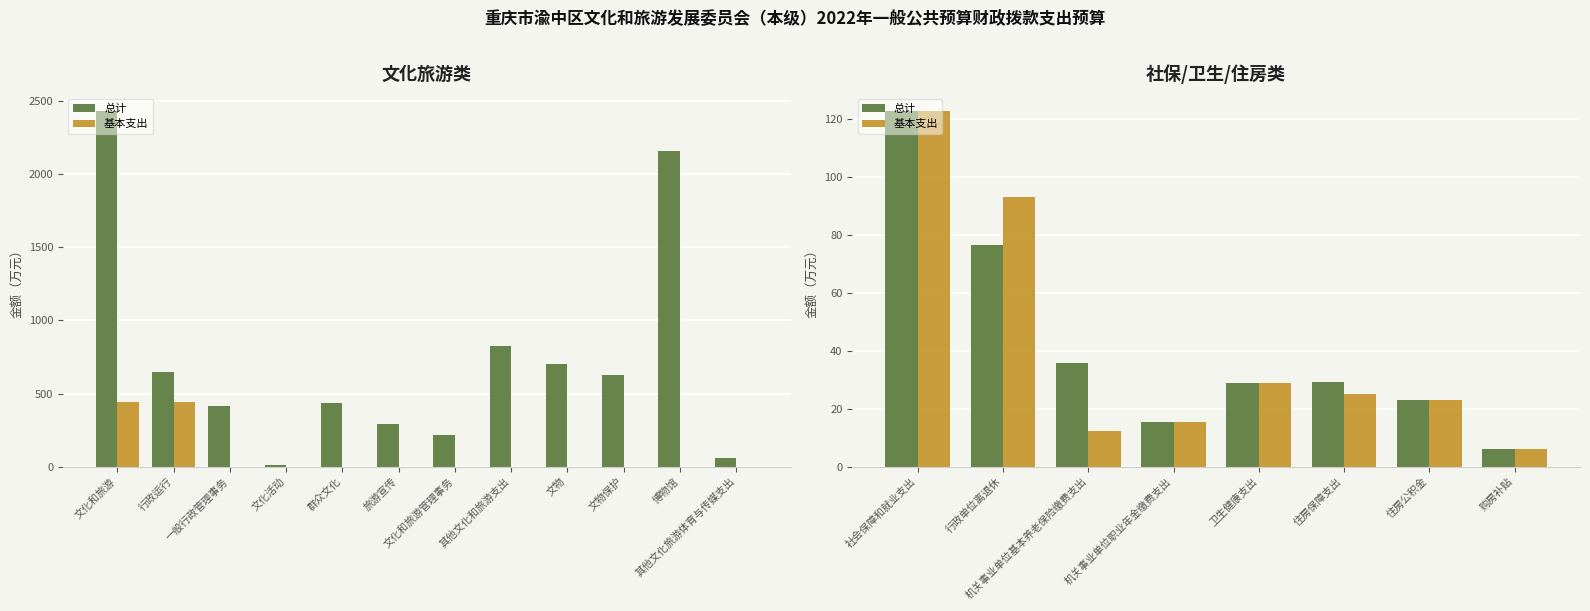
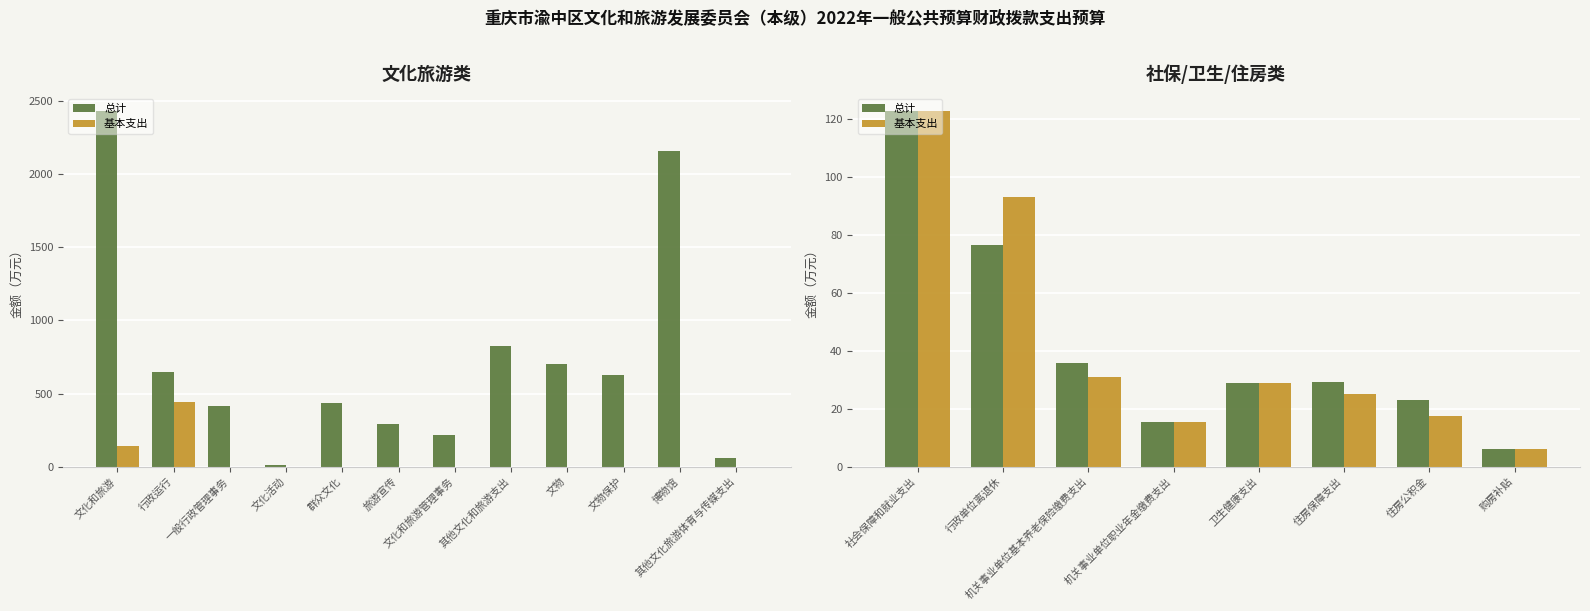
  {
    "文化旅游类": {
      "总计": {
        "行政运行": 650,
        "一般行政管理事务": 420,
        "群众文化": 430,
        "旅游宣传": 300,
        "文化和旅游管理事务": 220,
        "其他文化和旅游支出": 820,
        "文物": 700,
        "文物保护": 630,
        "博物馆": 2160,
        "其他文化旅游体育与传媒支出": 60
      },
      "基本支出": {
-       "文化和旅游": 440,
+       "文化和旅游": 140,
        "行政运行": 440,
        "一般行政管理事务": 0,
        "文化活动": 0,
        "群众文化": 0,
        "旅游宣传": 0,
        "文化和旅游管理事务": 0,
        "其他文化和旅游支出": 0,
        "文物": 0,
        "文物保护": 0,
        "博物馆": 0,
        "其他文化旅游体育与传媒支出": 0
      }
    },
    "社保/卫生/住房类": {
      "总计": {
        "行政单位离退休": 76,
        "机关事业单位基本养老保险缴费支出": 36,
        "机关事业单位职业年金缴费支出": 15,
        "卫生健康支出": 29,
        "住房保障支出": 29,
        "住房公积金": 23,
        "购房补贴": 6
      },
      "基本支出": {
        "行政单位离退休": 93,
-       "机关事业单位基本养老保险缴费支出": 12,
+       "机关事业单位基本养老保险缴费支出": 31,
        "机关事业单位职业年金缴费支出": 15,
        "卫生健康支出": 29,
        "住房保障支出": 25,
-       "住房公积金": 23,
+       "住房公积金": 17,
        "购房补贴": 6
      }
    }
  }
